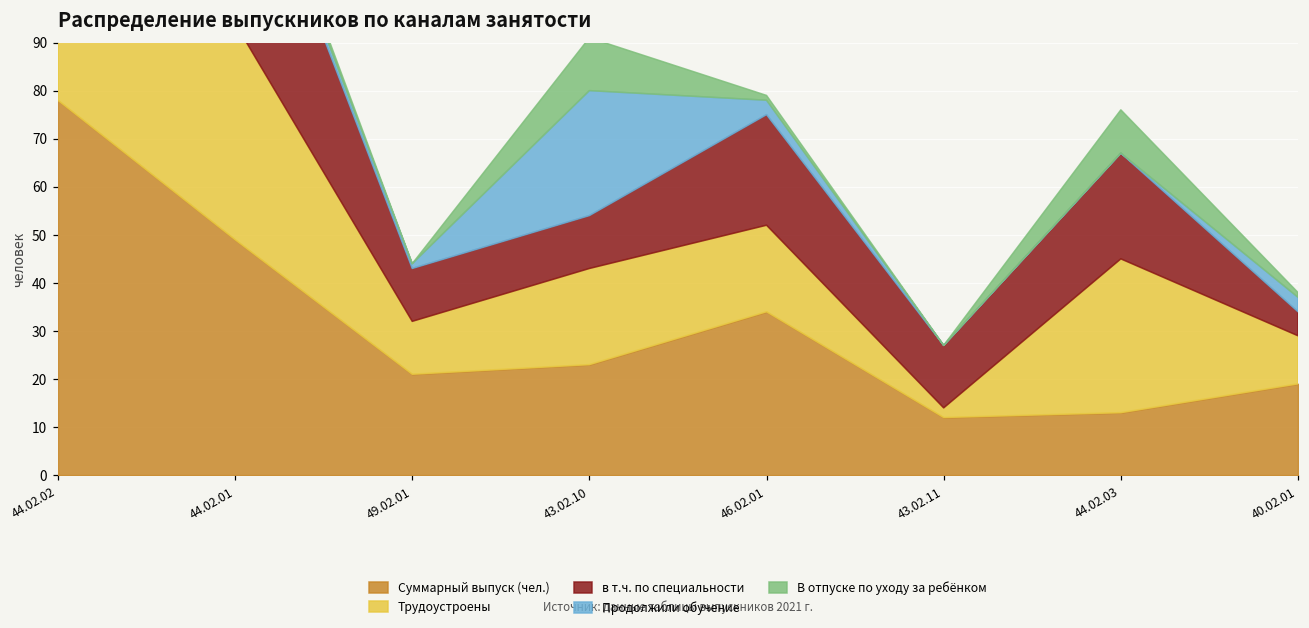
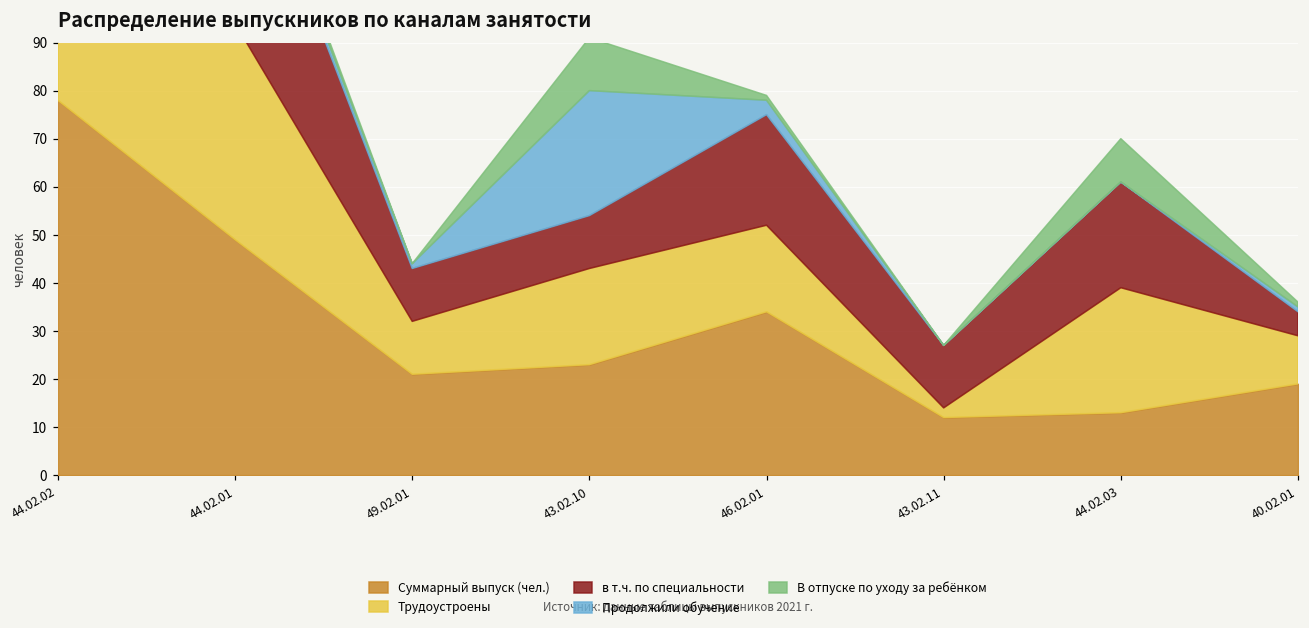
  {
    "Суммарный выпуск (чел.)": {
      "44.02.02": 78,
      "44.02.01": 49,
      "49.02.01": 21,
      "43.02.10": 23,
      "46.02.01": 34,
      "43.02.11": 12,
      "44.02.03": 13,
      "40.02.01": 19
    },
    "Трудоустроены": {
      "49.02.01": 11,
      "43.02.10": 20,
      "46.02.01": 18,
      "43.02.11": 2,
-     "44.02.03": 32,
+     "44.02.03": 26,
      "40.02.01": 10
    },
    "в т.ч. по специальности": {
      "49.02.01": 11,
      "43.02.10": 11,
      "46.02.01": 23,
      "40.02.01": 5
    },
    "Продолжили обучение": {
      "43.02.10": 26,
      "46.02.01": 3,
-     "40.02.01": 3
+     "40.02.01": 1
    },
    "В отпуске по уходу за ребёнком": {
      "46.02.01": 1,
      "44.02.03": 9,
      "40.02.01": 1
    }
  }
